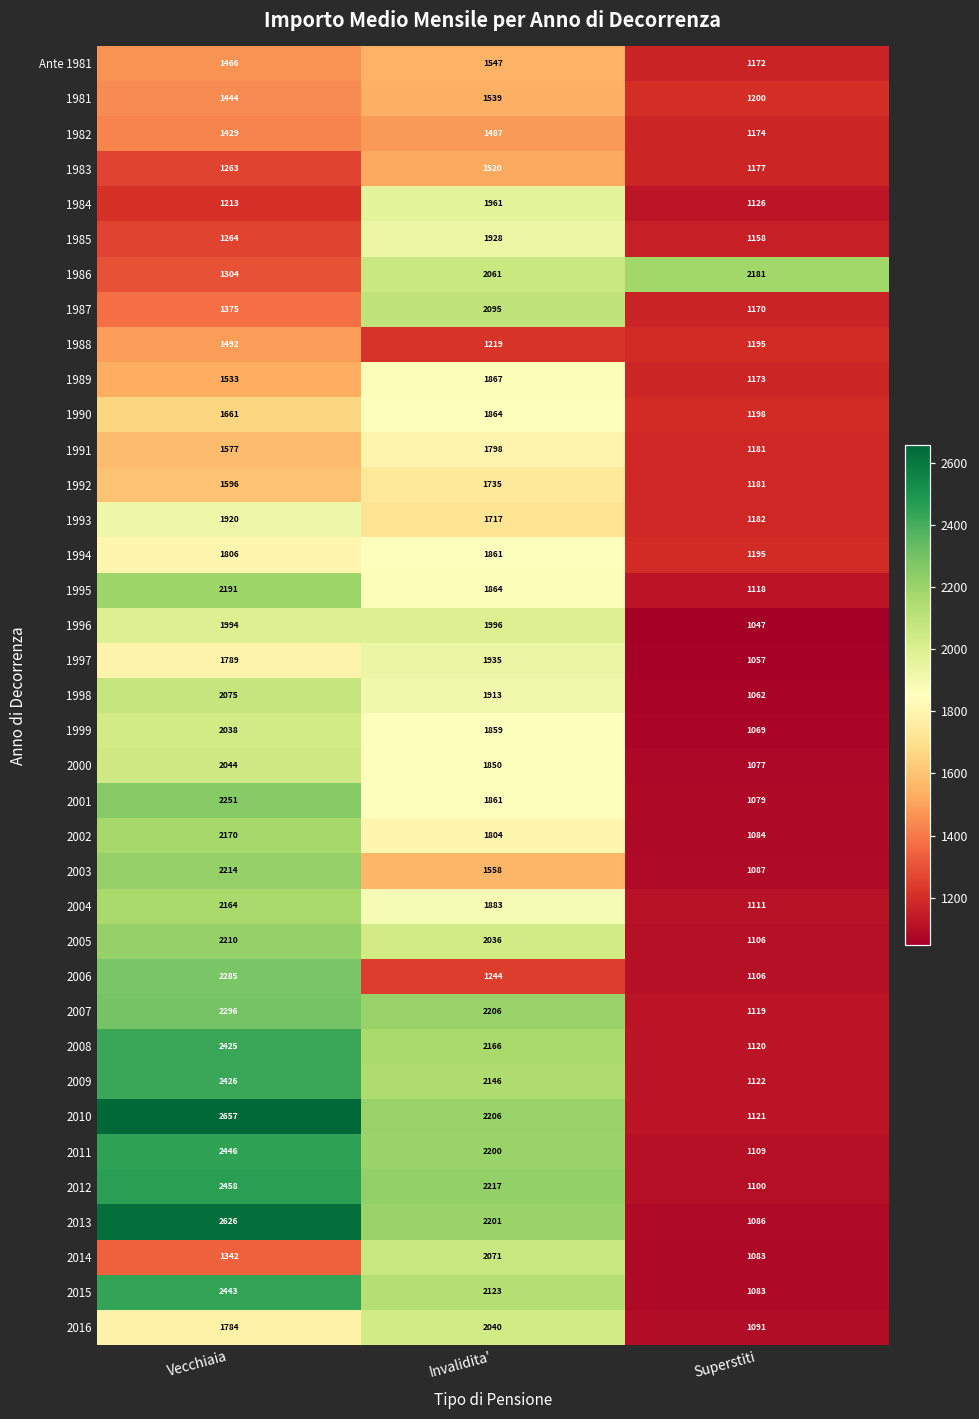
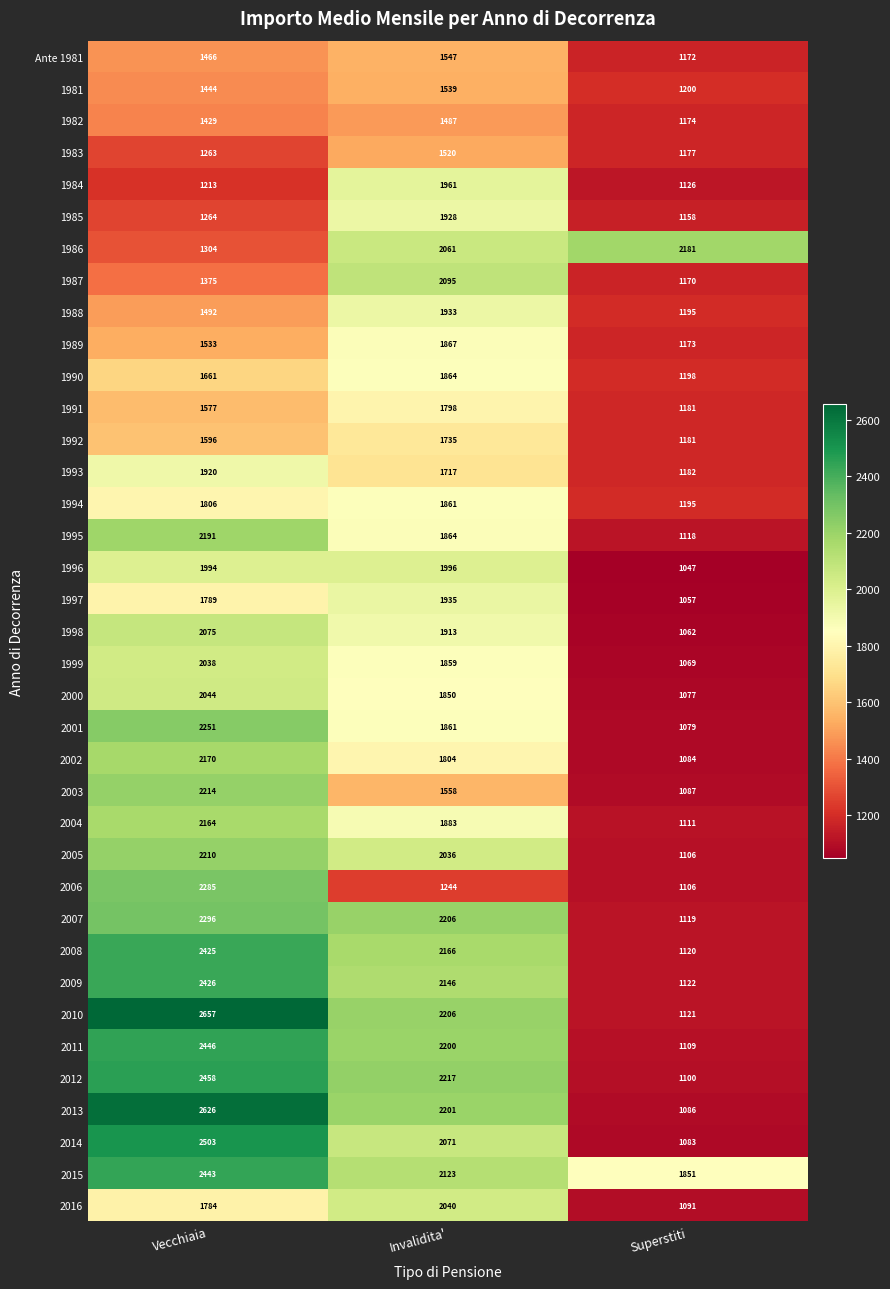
  {
    "Ante 1981": {
      "Vecchiaia": 1466,
      "Invalidita'": 1547,
      "Superstiti": 1172
    },
    "1981": {
      "Vecchiaia": 1444,
      "Invalidita'": 1539,
      "Superstiti": 1200
    },
    "1982": {
      "Vecchiaia": 1429,
      "Invalidita'": 1487,
      "Superstiti": 1174
    },
    "1983": {
      "Vecchiaia": 1263,
      "Invalidita'": 1520,
      "Superstiti": 1177
    },
    "1984": {
      "Vecchiaia": 1213,
      "Invalidita'": 1961,
      "Superstiti": 1126
    },
    "1985": {
      "Vecchiaia": 1264,
      "Invalidita'": 1928,
      "Superstiti": 1158
    },
    "1986": {
      "Vecchiaia": 1304,
      "Invalidita'": 2061,
      "Superstiti": 2181
    },
    "1987": {
      "Vecchiaia": 1375,
      "Invalidita'": 2095,
      "Superstiti": 1170
    },
    "1988": {
      "Vecchiaia": 1492,
-     "Invalidita'": 1219,
+     "Invalidita'": 1933,
      "Superstiti": 1195
    },
    "1989": {
      "Vecchiaia": 1533,
      "Invalidita'": 1867,
      "Superstiti": 1173
    },
    "1990": {
      "Vecchiaia": 1661,
      "Invalidita'": 1864,
      "Superstiti": 1198
    },
    "1991": {
      "Vecchiaia": 1577,
      "Invalidita'": 1798,
      "Superstiti": 1181
    },
    "1992": {
      "Vecchiaia": 1596,
      "Invalidita'": 1735,
      "Superstiti": 1181
    },
    "1993": {
      "Vecchiaia": 1920,
      "Invalidita'": 1717,
      "Superstiti": 1182
    },
    "1994": {
      "Vecchiaia": 1806,
      "Invalidita'": 1861,
      "Superstiti": 1195
    },
    "1995": {
      "Vecchiaia": 2191,
      "Invalidita'": 1864,
      "Superstiti": 1118
    },
    "1996": {
      "Vecchiaia": 1994,
      "Invalidita'": 1996,
      "Superstiti": 1047
    },
    "1997": {
      "Vecchiaia": 1789,
      "Invalidita'": 1935,
      "Superstiti": 1057
    },
    "1998": {
      "Vecchiaia": 2075,
      "Invalidita'": 1913,
      "Superstiti": 1062
    },
    "1999": {
      "Vecchiaia": 2038,
      "Invalidita'": 1859,
      "Superstiti": 1069
    },
    "2000": {
      "Vecchiaia": 2044,
      "Invalidita'": 1850,
      "Superstiti": 1077
    },
    "2001": {
      "Vecchiaia": 2251,
      "Invalidita'": 1861,
      "Superstiti": 1079
    },
    "2002": {
      "Vecchiaia": 2170,
      "Invalidita'": 1804,
      "Superstiti": 1084
    },
    "2003": {
      "Vecchiaia": 2214,
      "Invalidita'": 1558,
      "Superstiti": 1087
    },
    "2004": {
      "Vecchiaia": 2164,
      "Invalidita'": 1883,
      "Superstiti": 1111
    },
    "2005": {
      "Vecchiaia": 2210,
      "Invalidita'": 2036,
      "Superstiti": 1106
    },
    "2006": {
      "Vecchiaia": 2285,
      "Invalidita'": 1244,
      "Superstiti": 1106
    },
    "2007": {
      "Vecchiaia": 2296,
      "Invalidita'": 2206,
      "Superstiti": 1119
    },
    "2008": {
      "Vecchiaia": 2425,
      "Invalidita'": 2166,
      "Superstiti": 1120
    },
    "2009": {
      "Vecchiaia": 2426,
      "Invalidita'": 2146,
      "Superstiti": 1122
    },
    "2010": {
      "Vecchiaia": 2657,
      "Invalidita'": 2206,
      "Superstiti": 1121
    },
    "2011": {
      "Vecchiaia": 2446,
      "Invalidita'": 2200,
      "Superstiti": 1109
    },
    "2012": {
      "Vecchiaia": 2458,
      "Invalidita'": 2217,
      "Superstiti": 1100
    },
    "2013": {
      "Vecchiaia": 2626,
      "Invalidita'": 2201,
      "Superstiti": 1086
    },
    "2014": {
-     "Vecchiaia": 1342,
+     "Vecchiaia": 2503,
      "Invalidita'": 2071,
      "Superstiti": 1083
    },
    "2015": {
      "Vecchiaia": 2443,
      "Invalidita'": 2123,
-     "Superstiti": 1083
+     "Superstiti": 1851
    },
    "2016": {
      "Vecchiaia": 1784,
      "Invalidita'": 2040,
      "Superstiti": 1091
    }
  }
